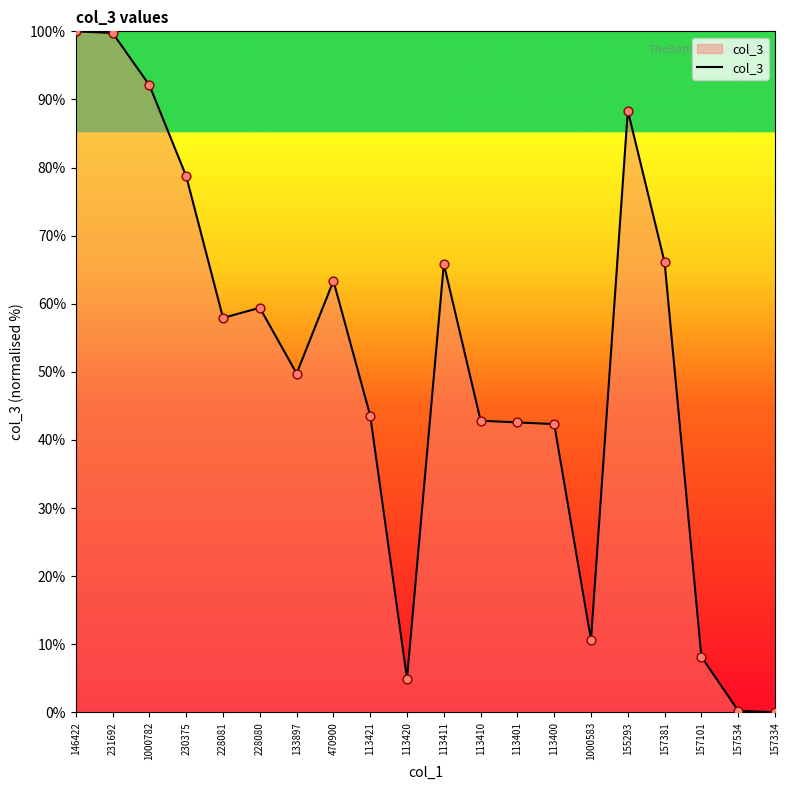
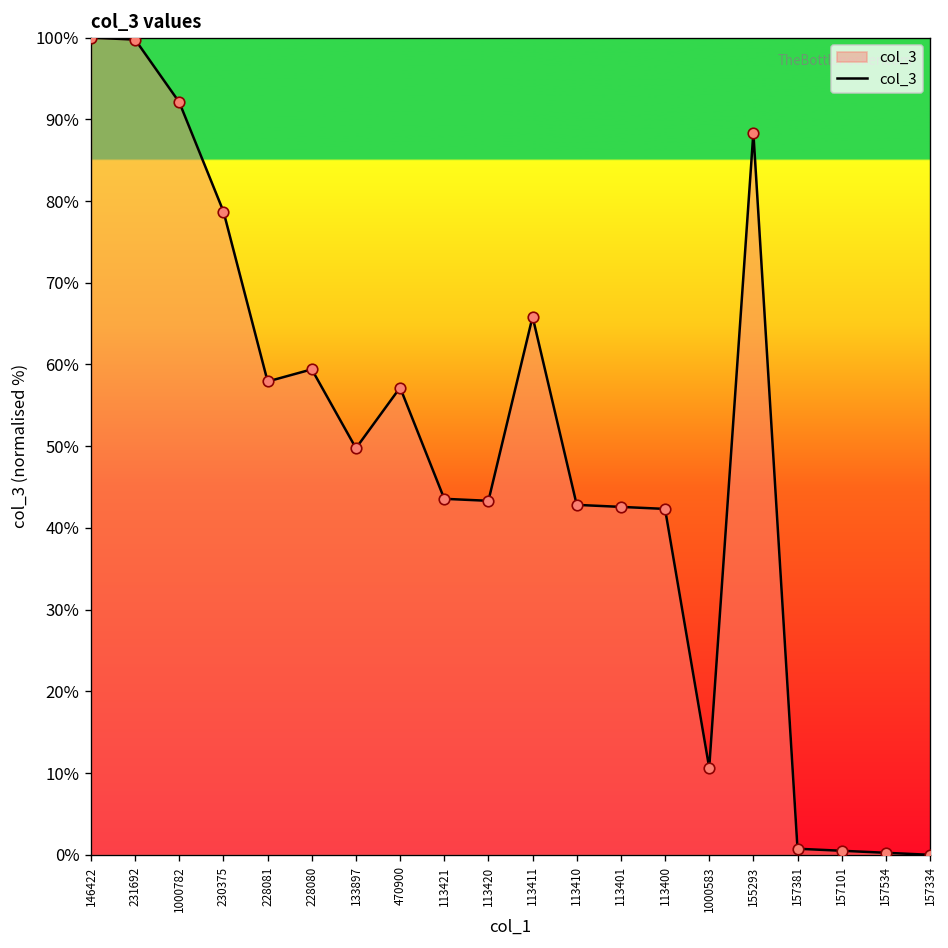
  {
    "146422": "100%",
    "231692": "100%",
    "1000782": "92%",
    "230375": "79%",
    "228081": "58%",
    "228080": "59%",
    "133897": "50%",
-   "470900": "63%",
+   "470900": "57%",
    "113421": "44%",
-   "113420": "5%",
+   "113420": "43%",
    "113411": "66%",
    "113410": "43%",
    "113401": "43%",
    "113400": "42%",
    "1000583": "11%",
    "155293": "88%",
-   "157381": "66%",
-   "157101": "8%",
+   "157381": "1%",
+   "157101": "0%",
    "157534": "0%",
    "157334": "0%"
  }
